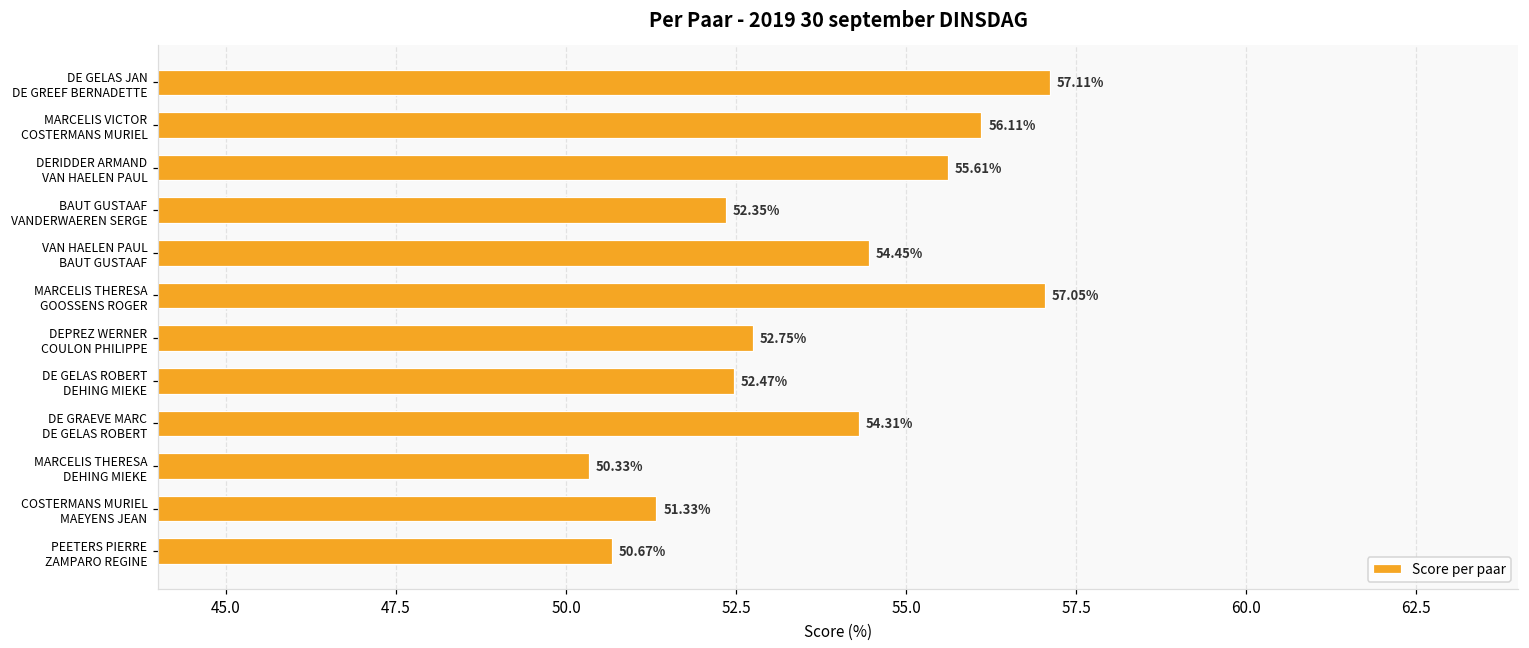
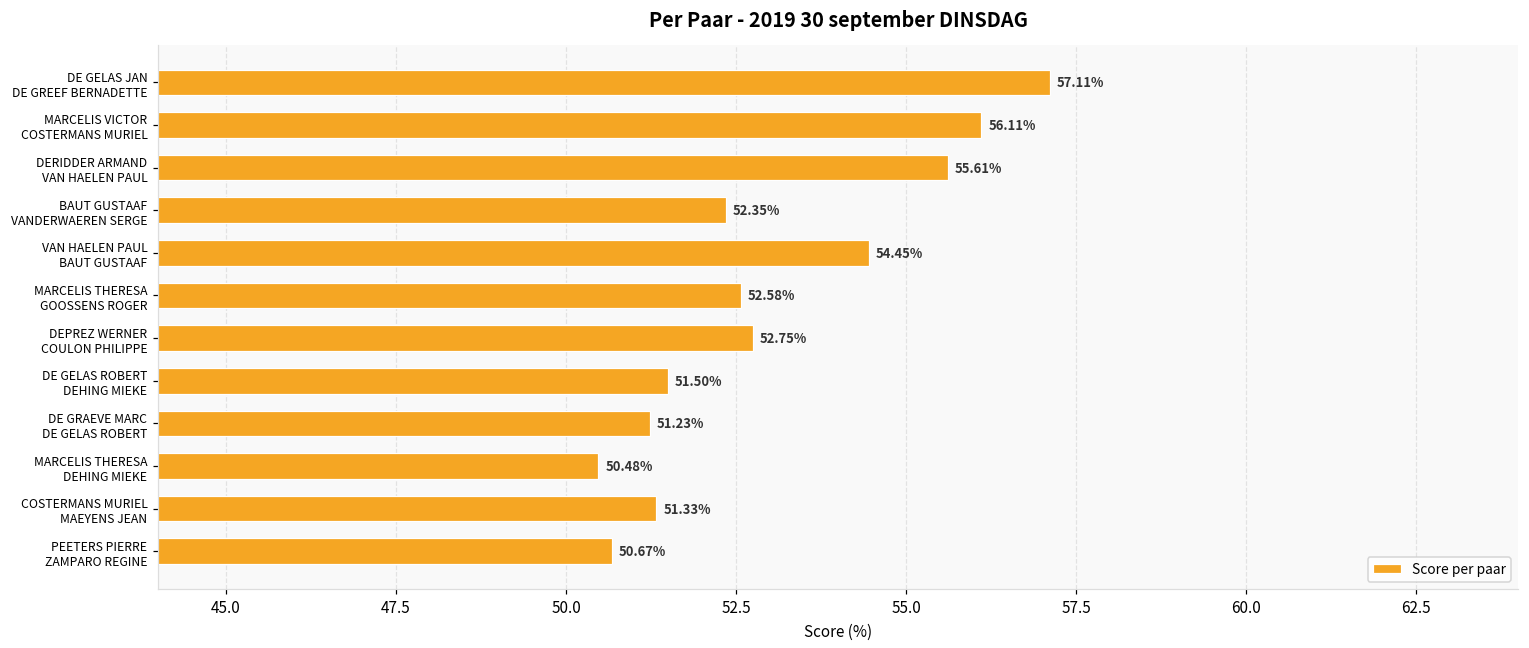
  {
    "DE GELAS JAN DE GREEF BERNADETTE": "57.11%",
    "MARCELIS VICTOR COSTERMANS MURIEL": "56.11%",
    "DERIDDER ARMAND VAN HAELEN PAUL": "55.61%",
    "BAUT GUSTAAF VANDERWAEREN SERGE": "52.35%",
    "VAN HAELEN PAUL BAUT GUSTAAF": "54.45%",
-   "MARCELIS THERESA GOOSSENS ROGER": "57.05%",
+   "MARCELIS THERESA GOOSSENS ROGER": "52.58%",
    "DEPREZ WERNER COULON PHILIPPE": "52.75%",
-   "DE GELAS ROBERT DEHING MIEKE": "52.47%",
-   "DE GRAEVE MARC DE GELAS ROBERT": "54.31%",
-   "MARCELIS THERESA DEHING MIEKE": "50.33%",
+   "DE GELAS ROBERT DEHING MIEKE": "51.50%",
+   "DE GRAEVE MARC DE GELAS ROBERT": "51.23%",
+   "MARCELIS THERESA DEHING MIEKE": "50.48%",
    "COSTERMANS MURIEL MAEYENS JEAN": "51.33%",
    "PEETERS PIERRE ZAMPARO REGINE": "50.67%"
  }
